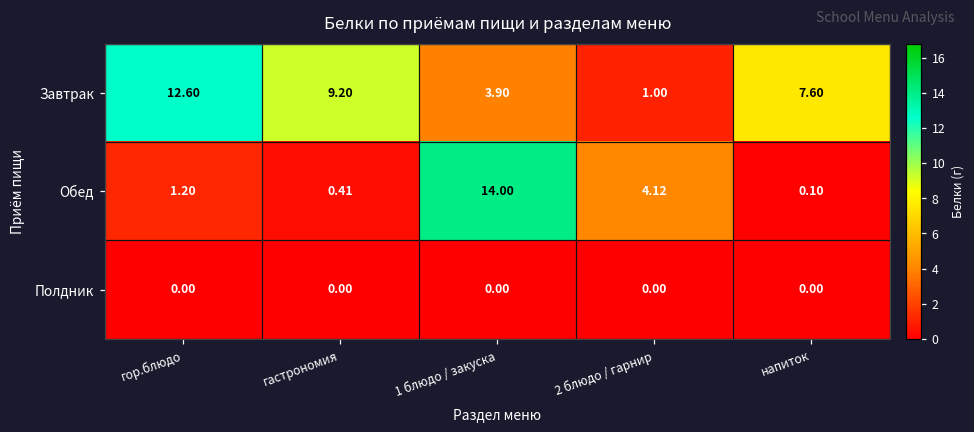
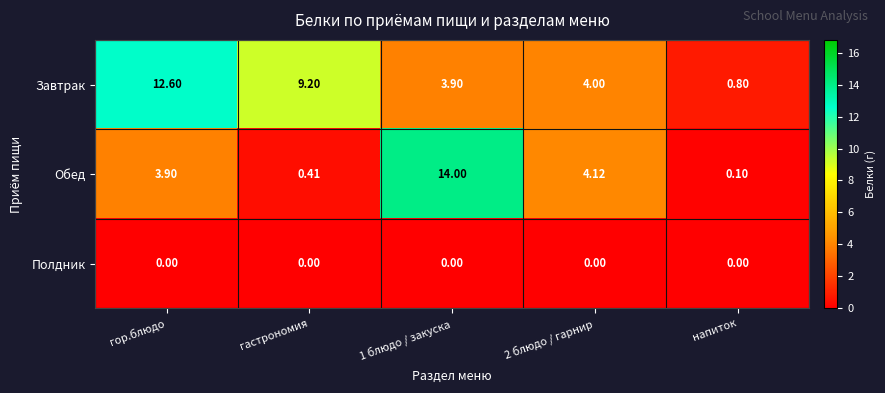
  {
    "Завтрак": {
      "гор.блюдо": 12.60,
      "гастрономия": 9.20,
      "1 блюдо / закуска": 3.90,
-     "2 блюдо / гарнир": 1.00,
-     "напиток": 7.60
+     "2 блюдо / гарнир": 4.00,
+     "напиток": 0.80
    },
    "Обед": {
-     "гор.блюдо": 1.20,
+     "гор.блюдо": 3.90,
      "гастрономия": 0.41,
      "1 блюдо / закуска": 14.00,
      "2 блюдо / гарнир": 4.12,
      "напиток": 0.10
    },
    "Полдник": {
      "гор.блюдо": 0.00,
      "гастрономия": 0.00,
      "1 блюдо / закуска": 0.00,
      "2 блюдо / гарнир": 0.00,
      "напиток": 0.00
    }
  }
